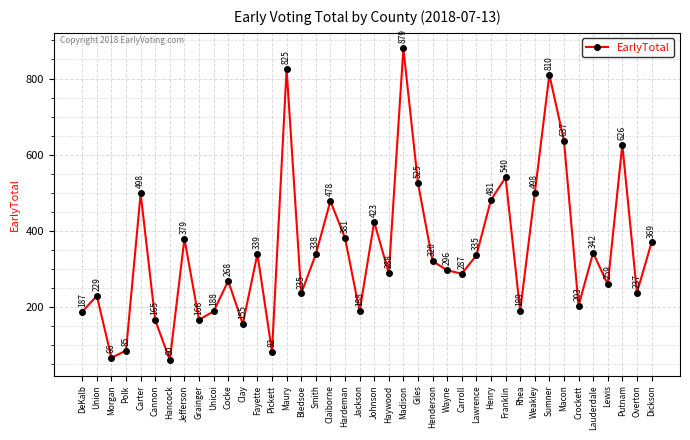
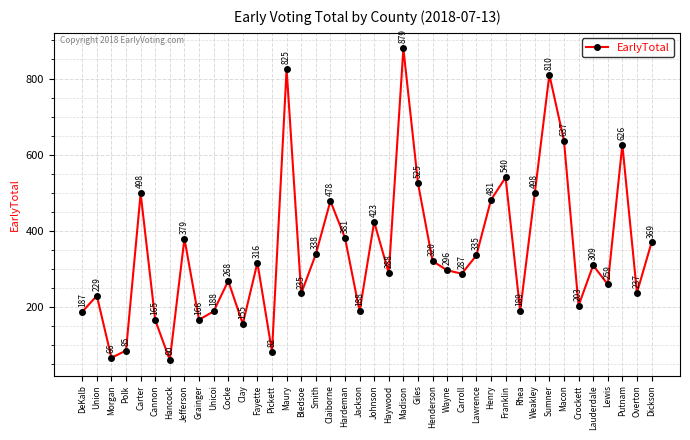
  {
    "DeKalb": 187,
    "Union": 229,
    "Morgan": 66,
    "Polk": 85,
    "Carter": 498,
    "Cannon": 165,
    "Hancock": 60,
    "Jefferson": 379,
    "Grainger": 166,
    "Unicoi": 188,
    "Cocke": 268,
    "Clay": 155,
-   "Fayette": 339,
+   "Fayette": 316,
    "Pickett": 82,
    "Maury": 825,
    "Bledsoe": 235,
    "Smith": 338,
    "Claiborne": 478,
    "Hardeman": 381,
    "Jackson": 188,
    "Johnson": 423,
    "Haywood": 288,
    "Madison": 879,
    "Giles": 525,
    "Henderson": 320,
    "Wayne": 296,
    "Carroll": 287,
    "Lawrence": 335,
    "Henry": 481,
    "Franklin": 540,
    "Rhea": 189,
    "Weakley": 498,
    "Sumner": 810,
    "Macon": 637,
    "Crockett": 203,
-   "Lauderdale": 342,
+   "Lauderdale": 309,
    "Lewis": 259,
    "Putnam": 626,
    "Overton": 237,
    "Dickson": 369
  }
